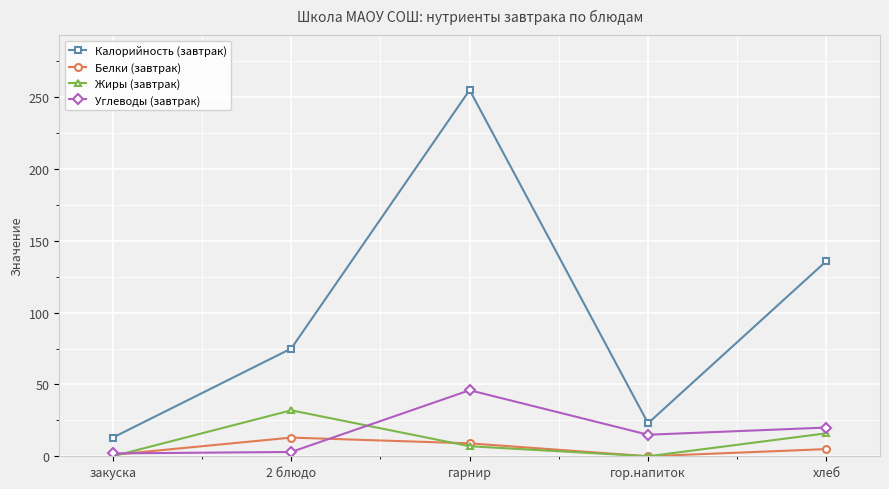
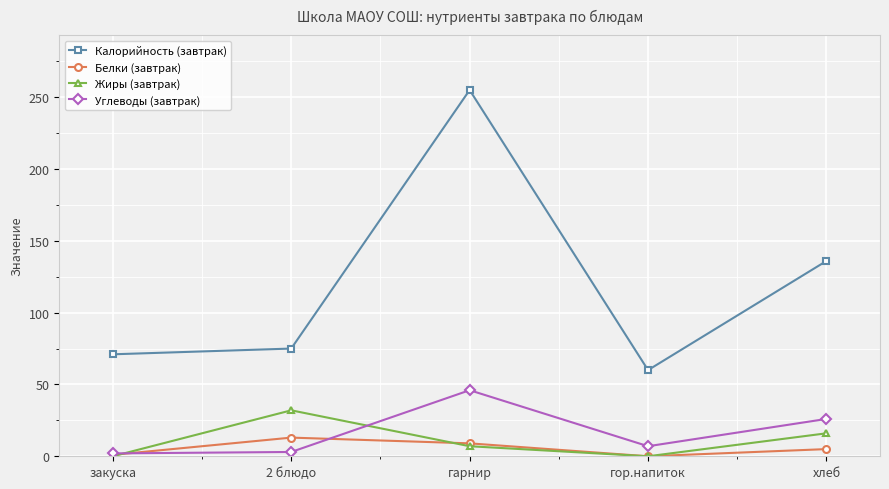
  {
    "Калорийность (завтрак)": {
-     "закуска": 13,
+     "закуска": 71,
      "2 блюдо": 75,
      "гарнир": 255,
-     "гор.напиток": 23,
+     "гор.напиток": 60,
      "хлеб": 136
    },
    "Белки (завтрак)": {
      "2 блюдо": 13,
      "гарнир": 9,
      "хлеб": 5
    },
    "Жиры (завтрак)": {
      "2 блюдо": 32,
      "гарнир": 7,
      "хлеб": 16
    },
    "Углеводы (завтрак)": {
      "2 блюдо": 3,
      "гарнир": 46,
-     "гор.напиток": 15,
-     "хлеб": 20
+     "гор.напиток": 7,
+     "хлеб": 26
    }
  }
